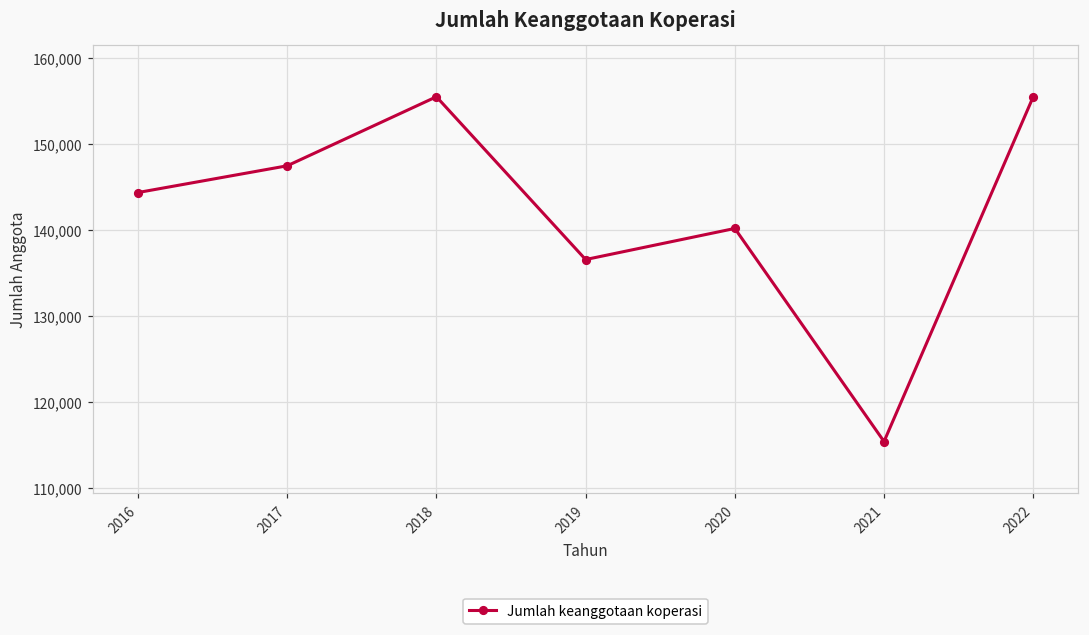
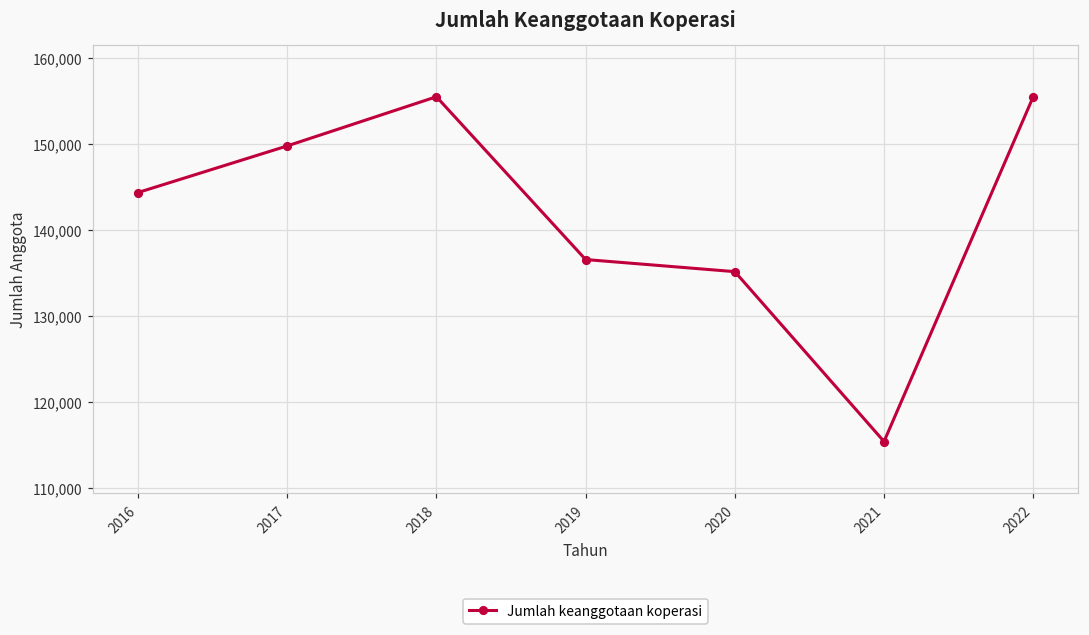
  {
    "2016": "144,000",
-   "2017": "147,000",
+   "2017": "150,000",
    "2018": "155,000",
    "2019": "137,000",
-   "2020": "140,000",
+   "2020": "135,000",
    "2021": "115,000",
    "2022": "155,000"
  }
